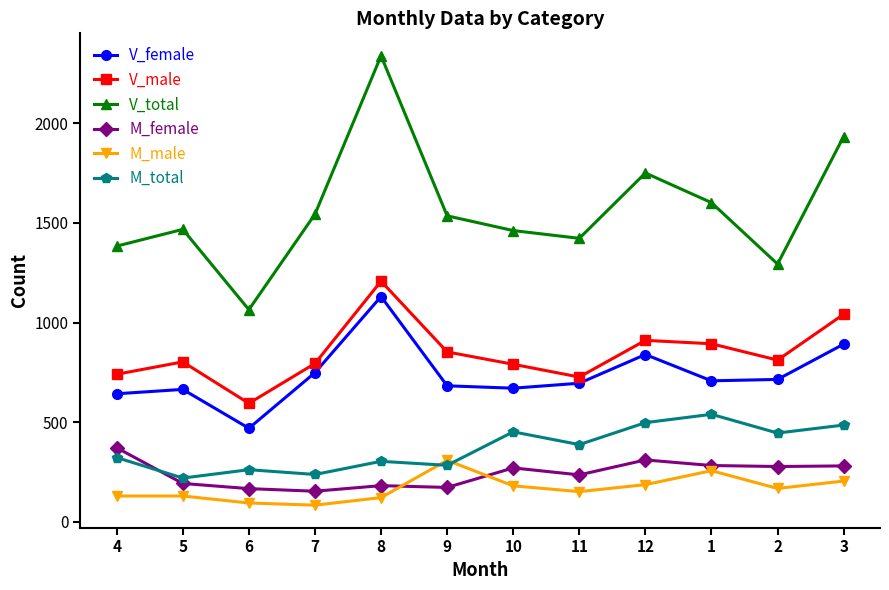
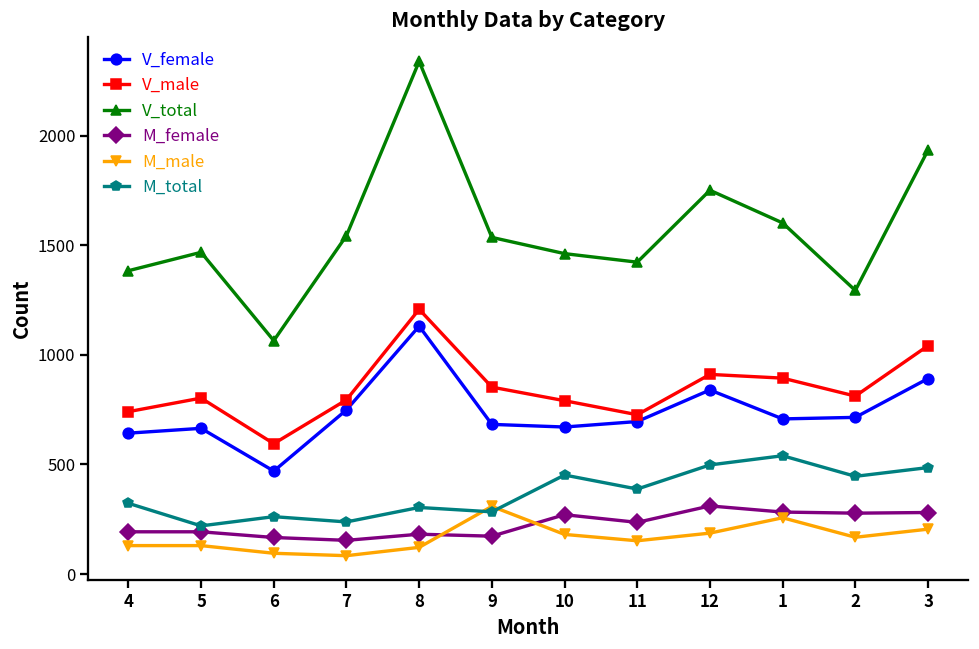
  {
    "V_female": {
      "4": 640,
      "5": 670,
      "6": 470,
      "7": 750,
      "8": 1130,
      "9": 680,
      "10": 670,
      "11": 700,
      "12": 840,
      "1": 710,
      "2": 720,
      "3": 890
    },
    "V_male": {
      "4": 740,
      "5": 800,
      "6": 600,
      "7": 800,
      "8": 1210,
      "9": 850,
      "10": 790,
      "11": 730,
      "12": 910,
      "1": 890,
      "2": 810,
      "3": 1040
    },
    "V_total": {
      "4": 1380,
      "5": 1470,
      "6": 1070,
      "7": 1540,
      "8": 2340,
      "9": 1540,
      "10": 1460,
      "11": 1420,
      "12": 1750,
      "1": 1600,
      "2": 1290,
      "3": 1930
    },
    "M_female": {
-     "4": 370,
+     "4": 190,
      "5": 190,
      "6": 170,
      "7": 150,
      "8": 180,
      "9": 170,
      "10": 270,
      "11": 240,
      "12": 310,
      "1": 280,
      "2": 280,
      "3": 280
    },
    "M_male": {
      "4": 130,
      "5": 130,
      "6": 100,
      "7": 80,
      "8": 120,
      "9": 310,
      "10": 180,
      "11": 150,
      "12": 190,
      "1": 260,
      "2": 170,
      "3": 210
    },
    "M_total": {
      "4": 320,
      "5": 220,
      "6": 260,
      "7": 240,
      "8": 300,
      "9": 280,
      "10": 450,
      "11": 390,
      "12": 500,
      "1": 540,
      "2": 450,
      "3": 490
    }
  }
